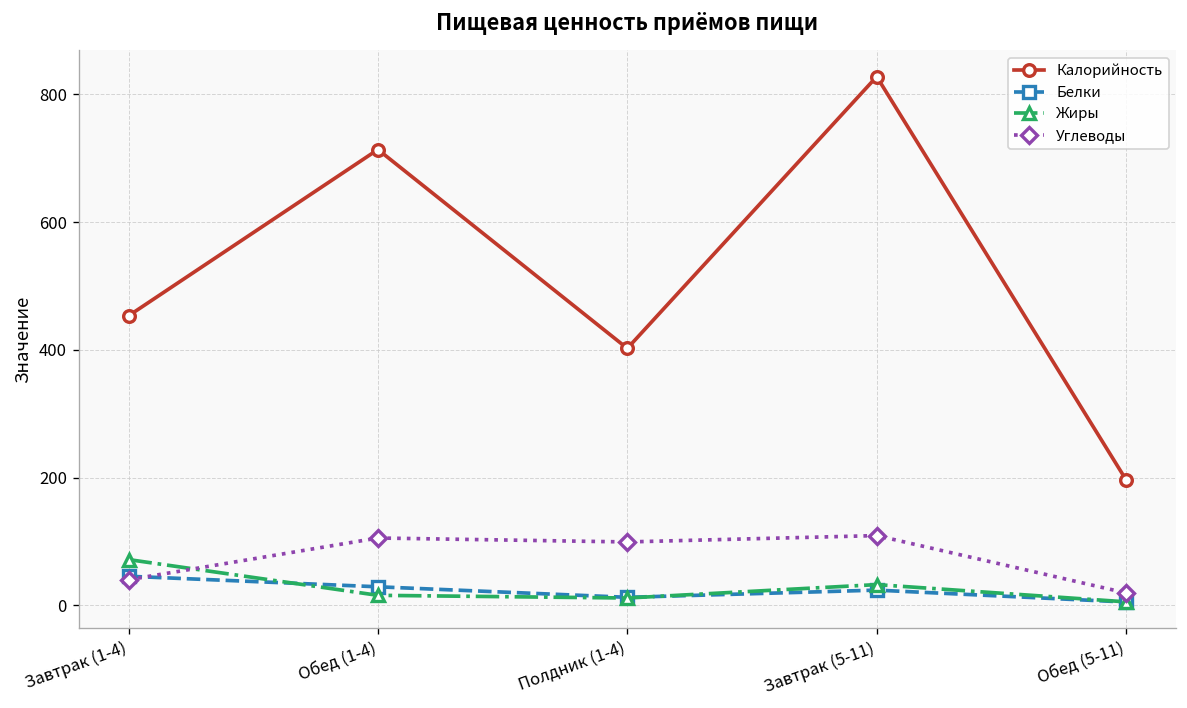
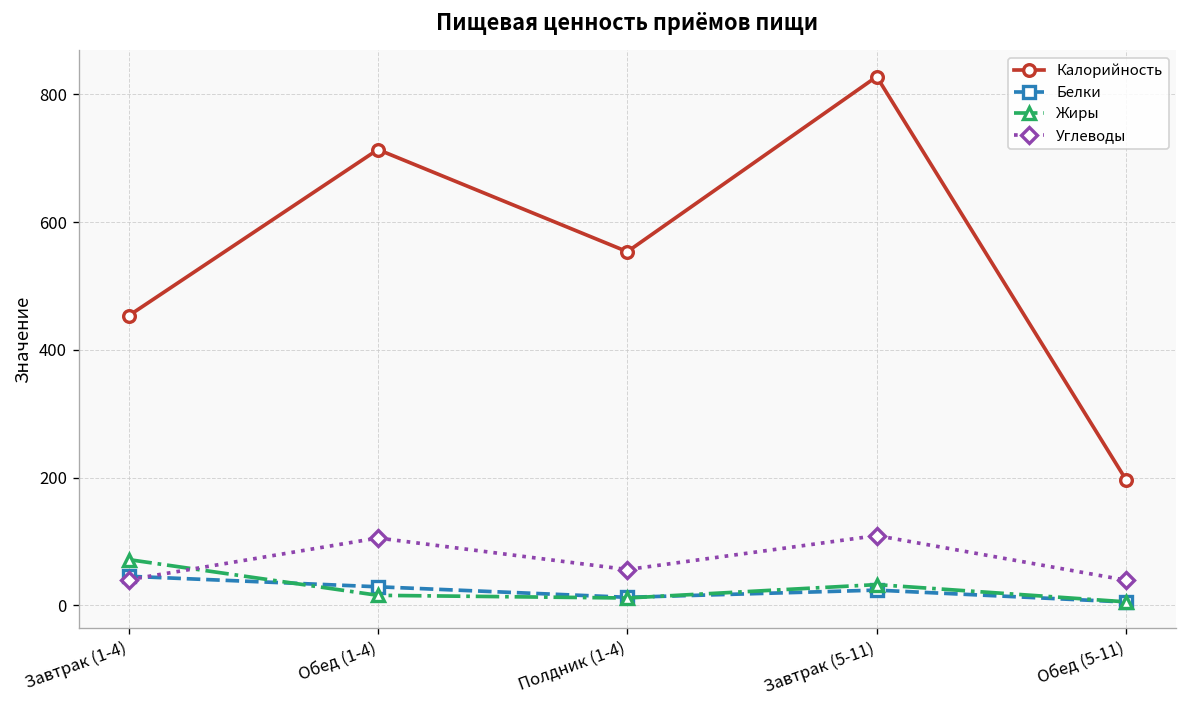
  {
    "Калорийность": {
      "Завтрак (1-4)": 450,
      "Обед (1-4)": 710,
-     "Полдник (1-4)": 400,
+     "Полдник (1-4)": 550,
      "Завтрак (5-11)": 830,
      "Обед (5-11)": 200
    },
    "Белки": {
      "Завтрак (1-4)": 50,
      "Обед (1-4)": 30,
      "Завтрак (5-11)": 20
    },
    "Жиры": {
      "Завтрак (1-4)": 70,
      "Обед (1-4)": 20,
      "Завтрак (5-11)": 30
    },
    "Углеводы": {
      "Завтрак (1-4)": 40,
      "Обед (1-4)": 110,
-     "Полдник (1-4)": 100,
+     "Полдник (1-4)": 60,
      "Завтрак (5-11)": 110,
-     "Обед (5-11)": 20
+     "Обед (5-11)": 40
    }
  }
